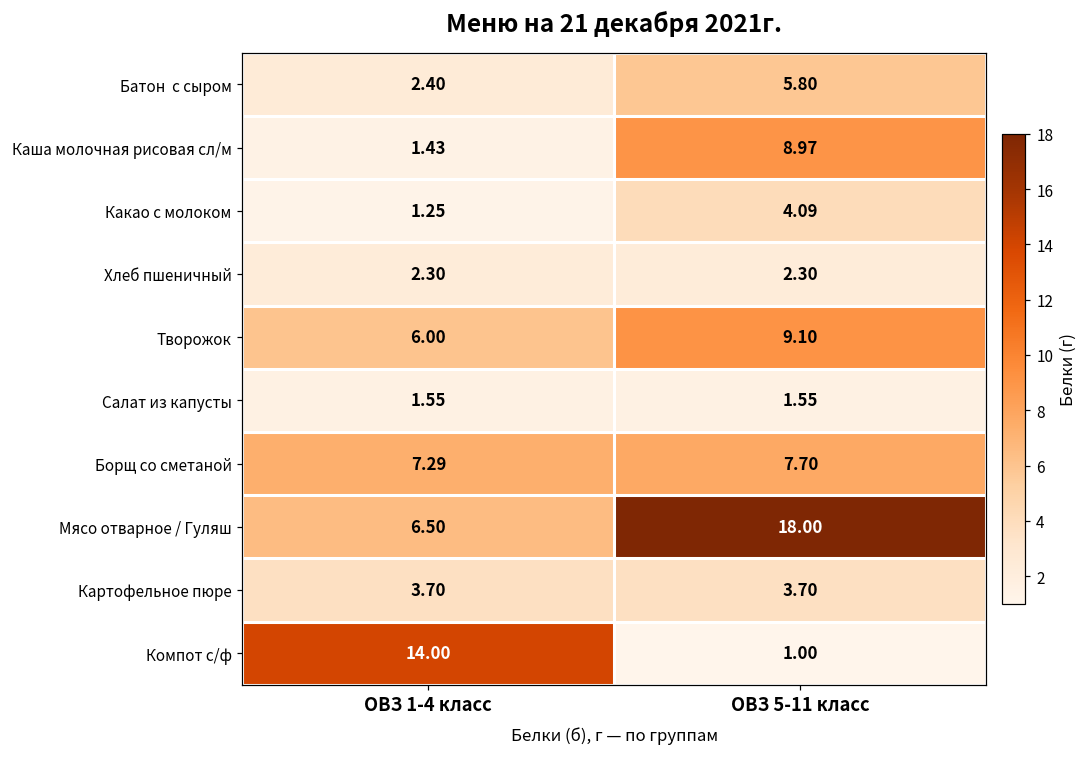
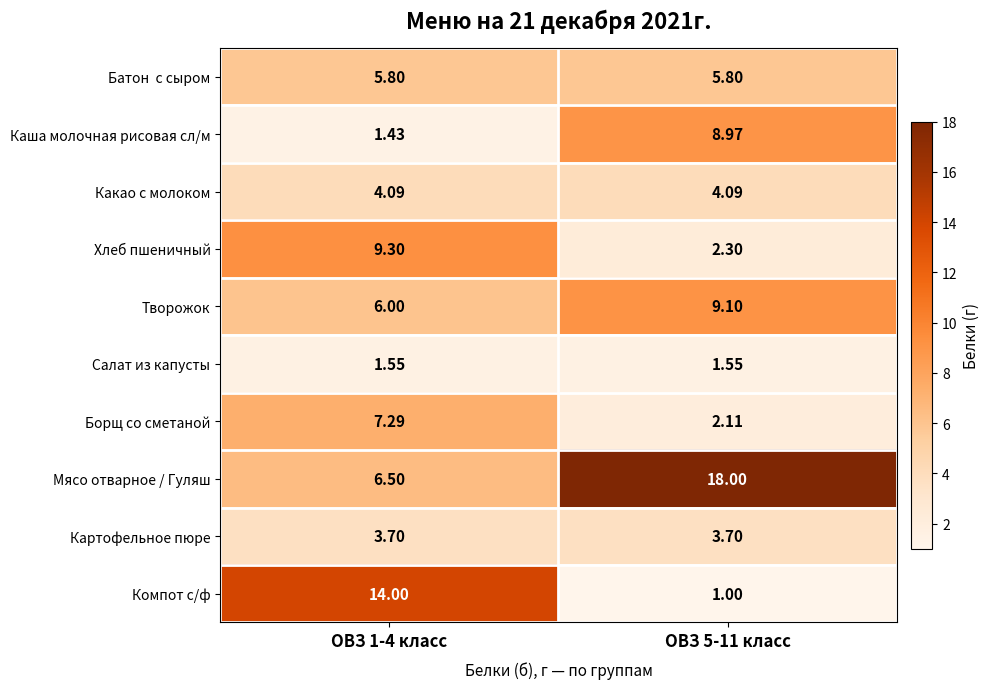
  {
    "Батон с сыром": {
-     "ОВЗ 1-4 класс": 2.40,
+     "ОВЗ 1-4 класс": 5.80,
      "ОВЗ 5-11 класс": 5.80
    },
    "Каша молочная рисовая сл/м": {
      "ОВЗ 1-4 класс": 1.43,
      "ОВЗ 5-11 класс": 8.97
    },
    "Какао с молоком": {
-     "ОВЗ 1-4 класс": 1.25,
+     "ОВЗ 1-4 класс": 4.09,
      "ОВЗ 5-11 класс": 4.09
    },
    "Хлеб пшеничный": {
-     "ОВЗ 1-4 класс": 2.30,
+     "ОВЗ 1-4 класс": 9.30,
      "ОВЗ 5-11 класс": 2.30
    },
    "Творожок": {
      "ОВЗ 1-4 класс": 6.00,
      "ОВЗ 5-11 класс": 9.10
    },
    "Салат из капусты": {
      "ОВЗ 1-4 класс": 1.55,
      "ОВЗ 5-11 класс": 1.55
    },
    "Борщ со сметаной": {
      "ОВЗ 1-4 класс": 7.29,
-     "ОВЗ 5-11 класс": 7.70
+     "ОВЗ 5-11 класс": 2.11
    },
    "Мясо отварное / Гуляш": {
      "ОВЗ 1-4 класс": 6.50,
      "ОВЗ 5-11 класс": 18.00
    },
    "Картофельное пюре": {
      "ОВЗ 1-4 класс": 3.70,
      "ОВЗ 5-11 класс": 3.70
    },
    "Компот с/ф": {
      "ОВЗ 1-4 класс": 14.00,
      "ОВЗ 5-11 класс": 1.00
    }
  }
